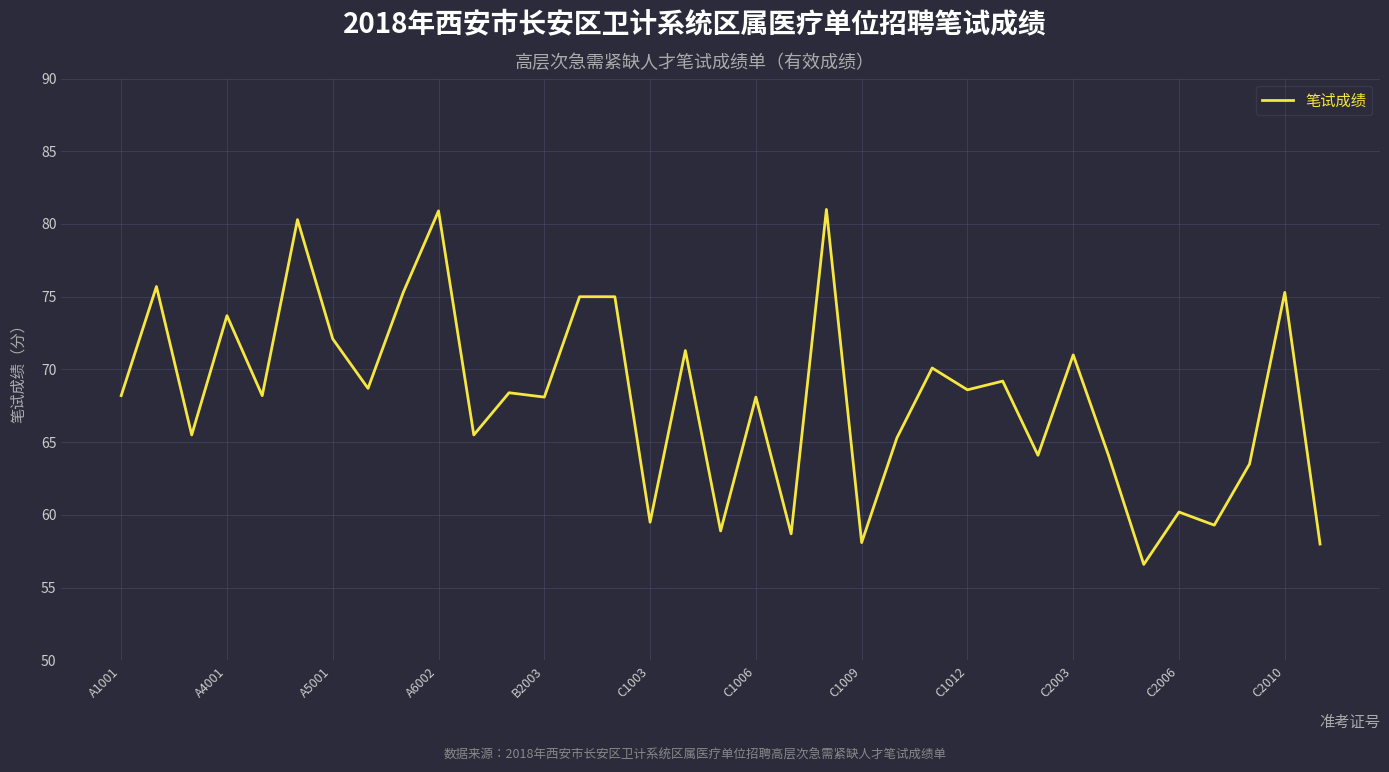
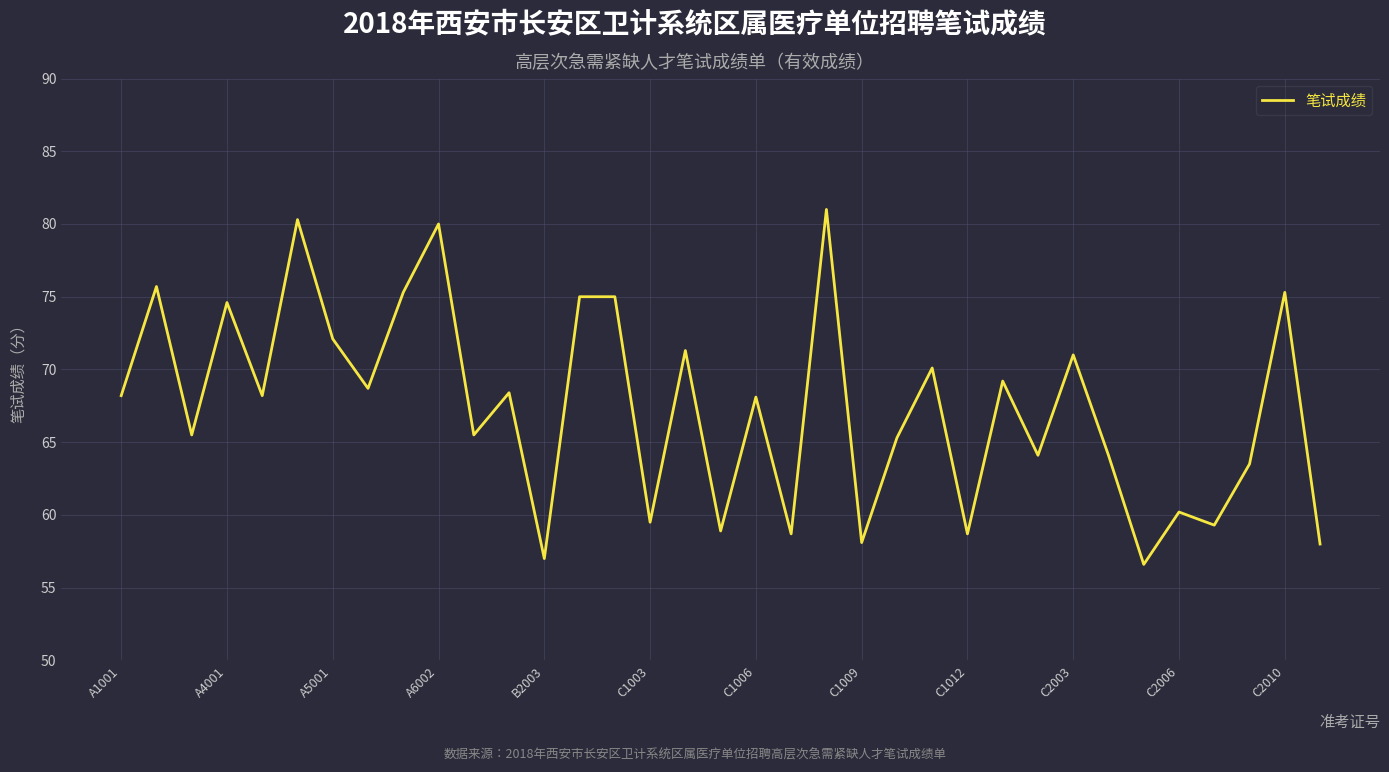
  {
    "A1001": 68.2,
-   "A4001": 73.7,
+   "A4001": 74.6,
    "A5001": 72.1,
-   "A6002": 80.9,
-   "B2003": 68.1,
+   "A6002": 80.0,
+   "B2003": 57.0,
    "C1003": 59.5,
    "C1006": 68.1,
    "C1009": 58.1,
-   "C1012": 68.6,
+   "C1012": 58.7,
    "C2003": 71.0,
    "C2006": 60.2,
    "C2010": 75.3
  }
